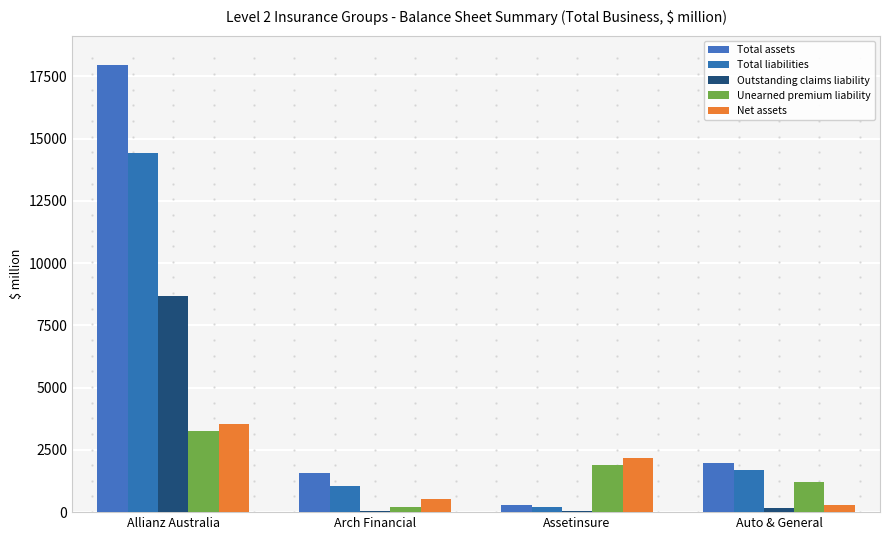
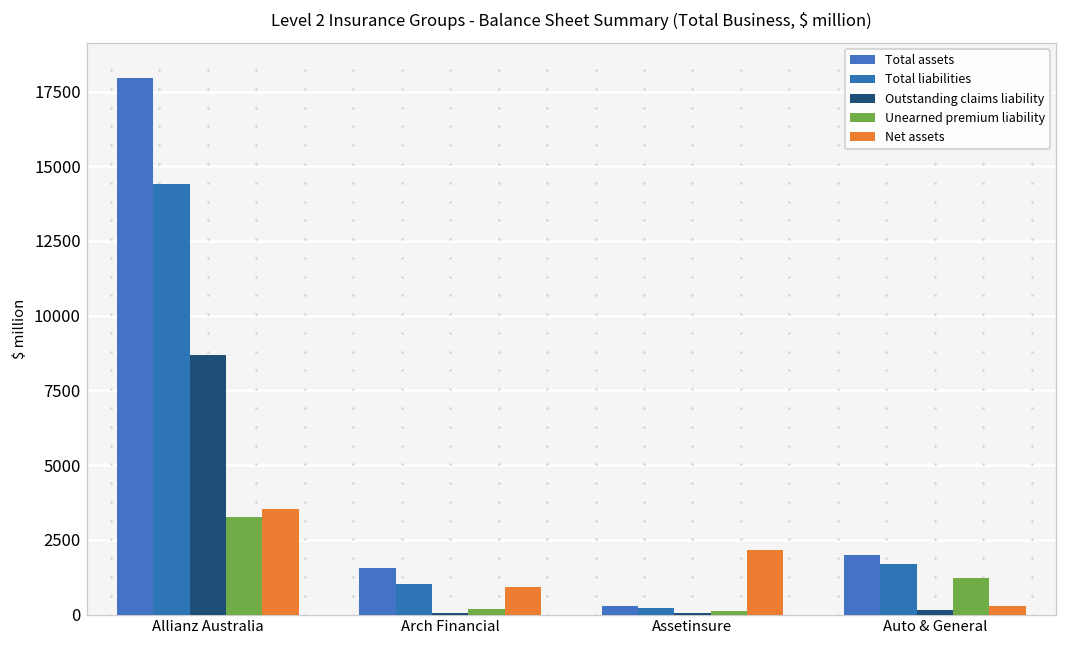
  {
    "Outstanding claims liability": {
      "Allianz Australia": 8700,
      "Auto & General": 200
    },
    "Unearned premium liability": {
      "Allianz Australia": 3300,
      "Arch Financial": 200,
-     "Assetinsure": 1900,
+     "Assetinsure": 100,
      "Auto & General": 1200
    },
    "Net assets": {
      "Allianz Australia": 3500,
-     "Arch Financial": 500,
+     "Arch Financial": 900,
      "Assetinsure": 2200,
      "Auto & General": 300
    }
  }
